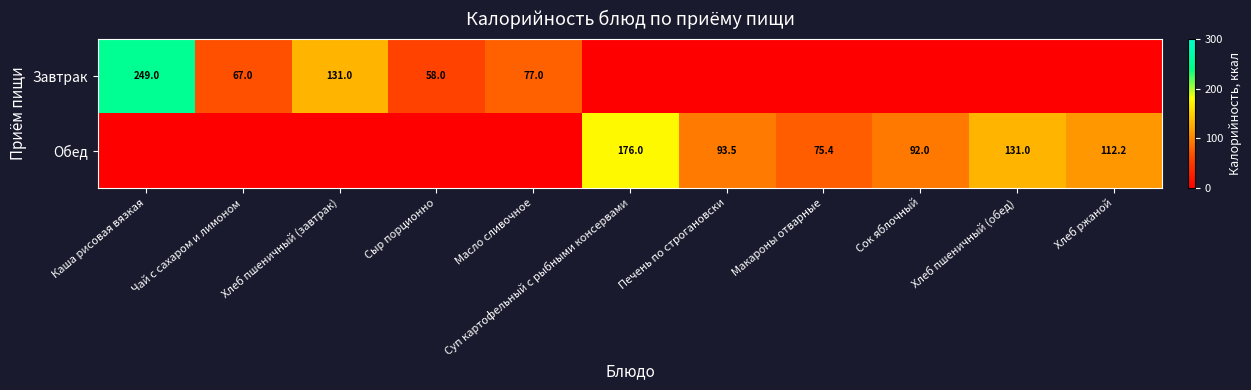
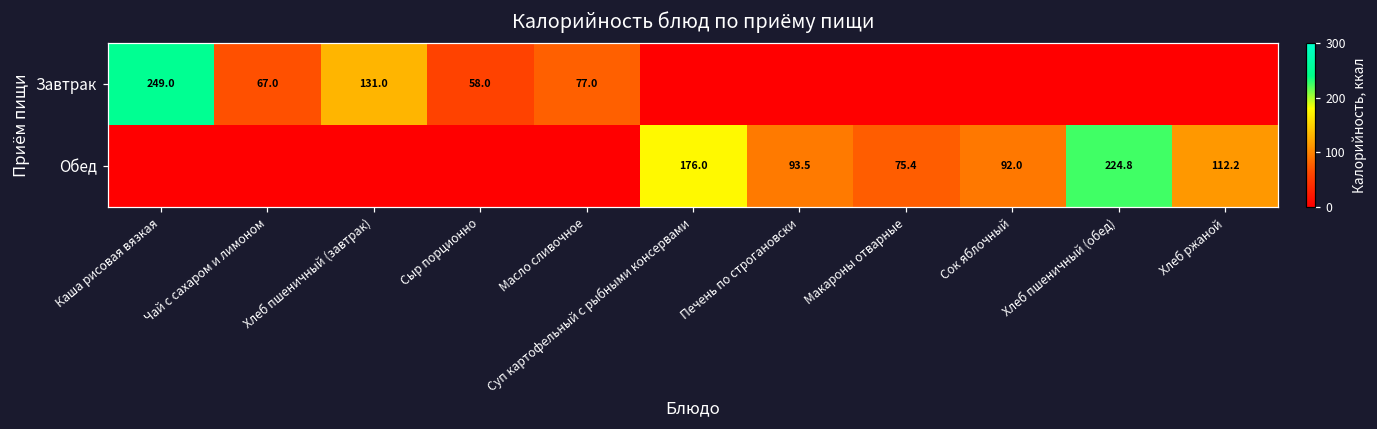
  {
    "Завтрак": {
      "Каша рисовая вязкая": 249.0,
      "Чай с сахаром и лимоном": 67.0,
      "Хлеб пшеничный (завтрак)": 131.0,
      "Сыр порционно": 58.0,
      "Масло сливочное": 77.0
    },
    "Обед": {
      "Суп картофельный с рыбными консервами": 176.0,
      "Печень по строгановски": 93.5,
      "Макароны отварные": 75.4,
      "Сок яблочный": 92.0,
-     "Хлеб пшеничный (обед)": 131.0,
+     "Хлеб пшеничный (обед)": 224.8,
      "Хлеб ржаной": 112.2
    }
  }
